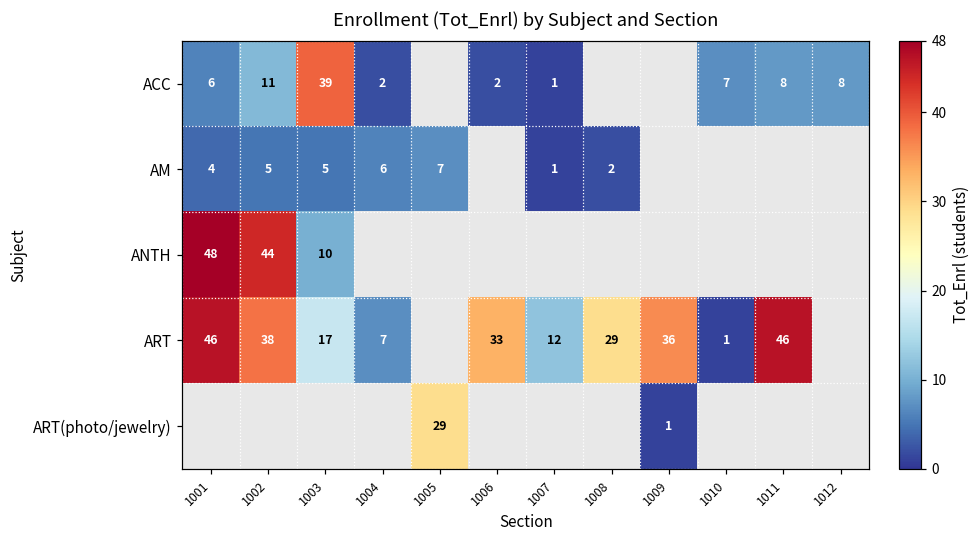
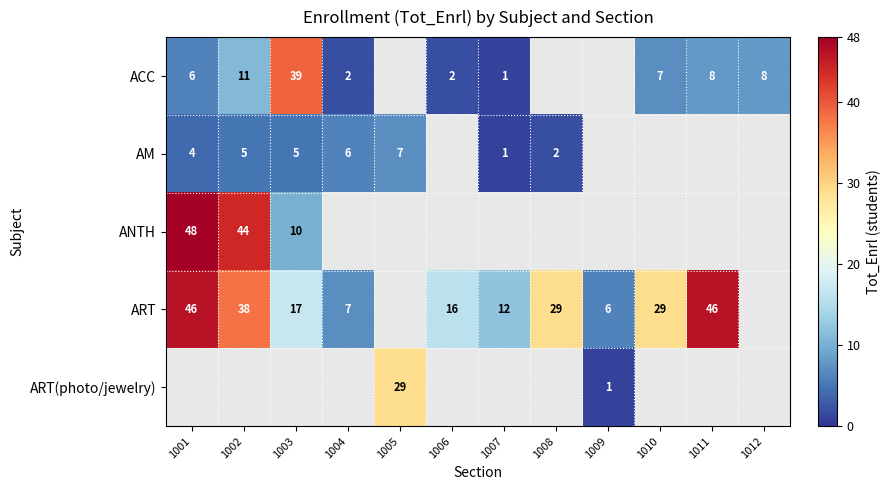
  {
    "ACC": {
      "1001": 6,
      "1002": 11,
      "1003": 39,
      "1004": 2,
      "1006": 2,
      "1007": 1,
      "1010": 7,
      "1011": 8,
      "1012": 8
    },
    "AM": {
      "1001": 4,
      "1002": 5,
      "1003": 5,
      "1004": 6,
      "1005": 7,
      "1007": 1,
      "1008": 2
    },
    "ANTH": {
      "1001": 48,
      "1002": 44,
      "1003": 10
    },
    "ART": {
      "1001": 46,
      "1002": 38,
      "1003": 17,
      "1004": 7,
-     "1006": 33,
+     "1006": 16,
      "1007": 12,
      "1008": 29,
-     "1009": 36,
-     "1010": 1,
+     "1009": 6,
+     "1010": 29,
      "1011": 46
    },
    "ART(photo/jewelry)": {
      "1005": 29,
      "1009": 1
    }
  }
